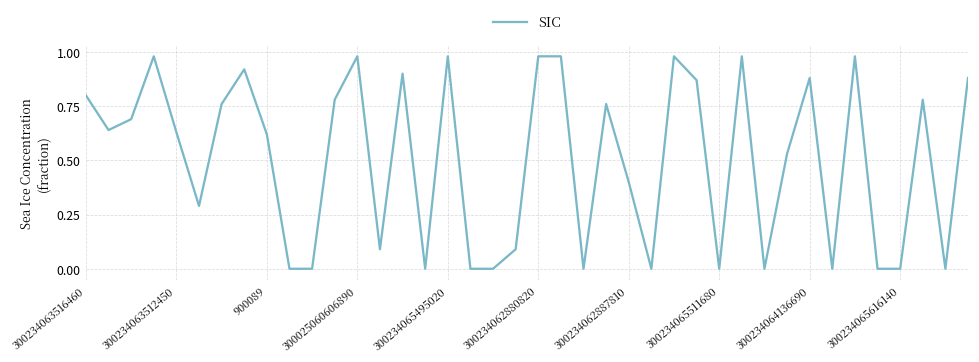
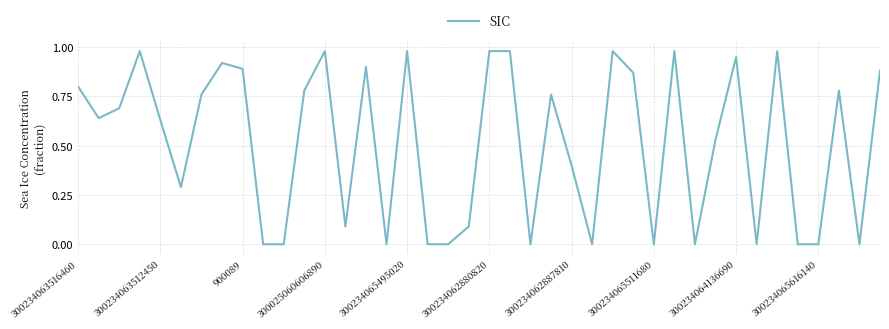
  {
    "300234063516460": 0.80,
    "300234063512450": 0.63,
-   "900089": 0.62,
+   "900089": 0.89,
    "300025060606890": 0.98,
    "300234065495020": 0.98,
    "300234062880820": 0.98,
    "300234062887810": 0.40,
    "300234065511680": 0.00,
-   "300234064136690": 0.88,
+   "300234064136690": 0.95,
    "300234065616140": 0.00
  }
